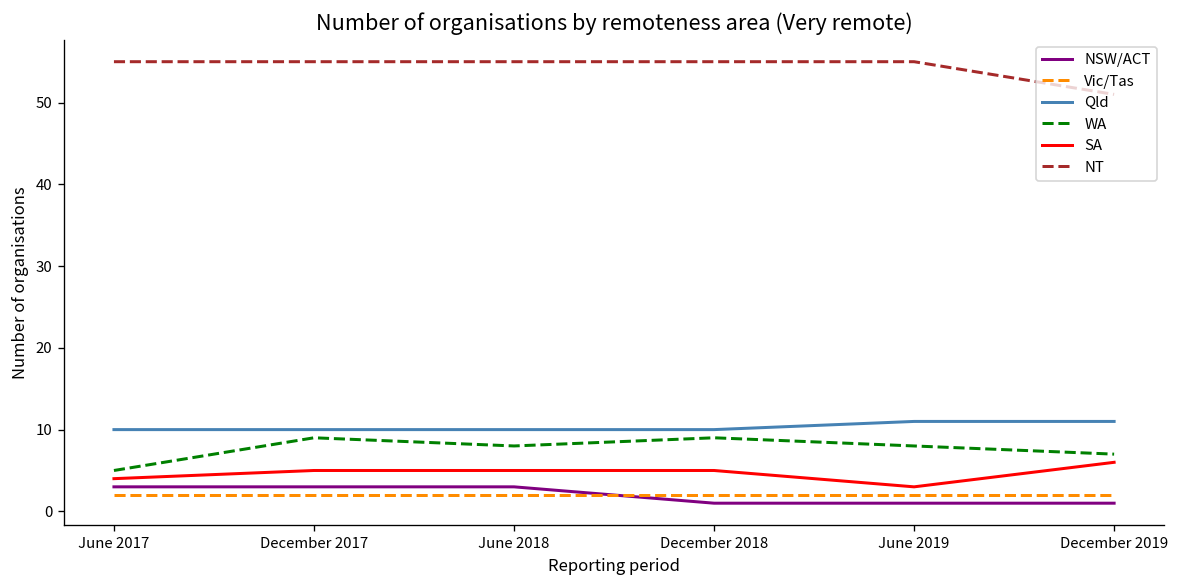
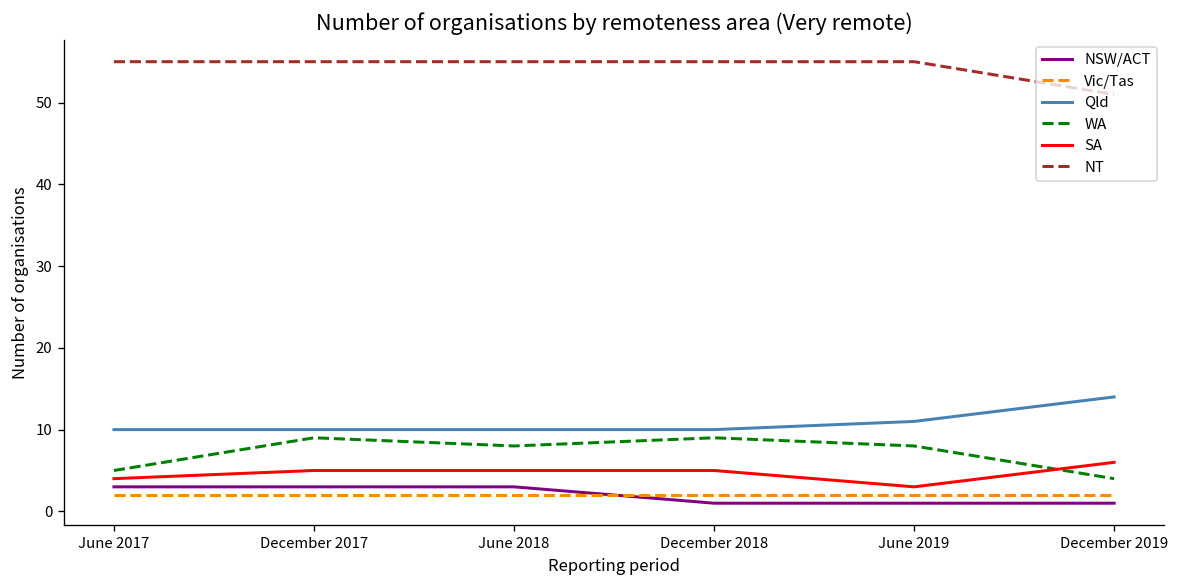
  {
    "NSW/ACT": {
      "June 2017": 3,
      "December 2017": 3,
      "June 2018": 3,
      "December 2018": 1,
      "June 2019": 1,
      "December 2019": 1
    },
    "Vic/Tas": {
      "June 2017": 2,
      "December 2017": 2,
      "June 2018": 2,
      "December 2018": 2,
      "June 2019": 2,
      "December 2019": 2
    },
    "Qld": {
      "June 2017": 10,
      "December 2017": 10,
      "June 2018": 10,
      "December 2018": 10,
      "June 2019": 11,
-     "December 2019": 11
+     "December 2019": 14
    },
    "WA": {
      "June 2017": 5,
      "December 2017": 9,
      "June 2018": 8,
      "December 2018": 9,
      "June 2019": 8,
-     "December 2019": 7
+     "December 2019": 4
    },
    "SA": {
      "June 2017": 4,
      "December 2017": 5,
      "June 2018": 5,
      "December 2018": 5,
      "June 2019": 3,
      "December 2019": 6
    },
    "NT": {
      "June 2017": 55,
      "December 2017": 55,
      "June 2018": 55,
      "December 2018": 55,
      "June 2019": 55
    }
  }
